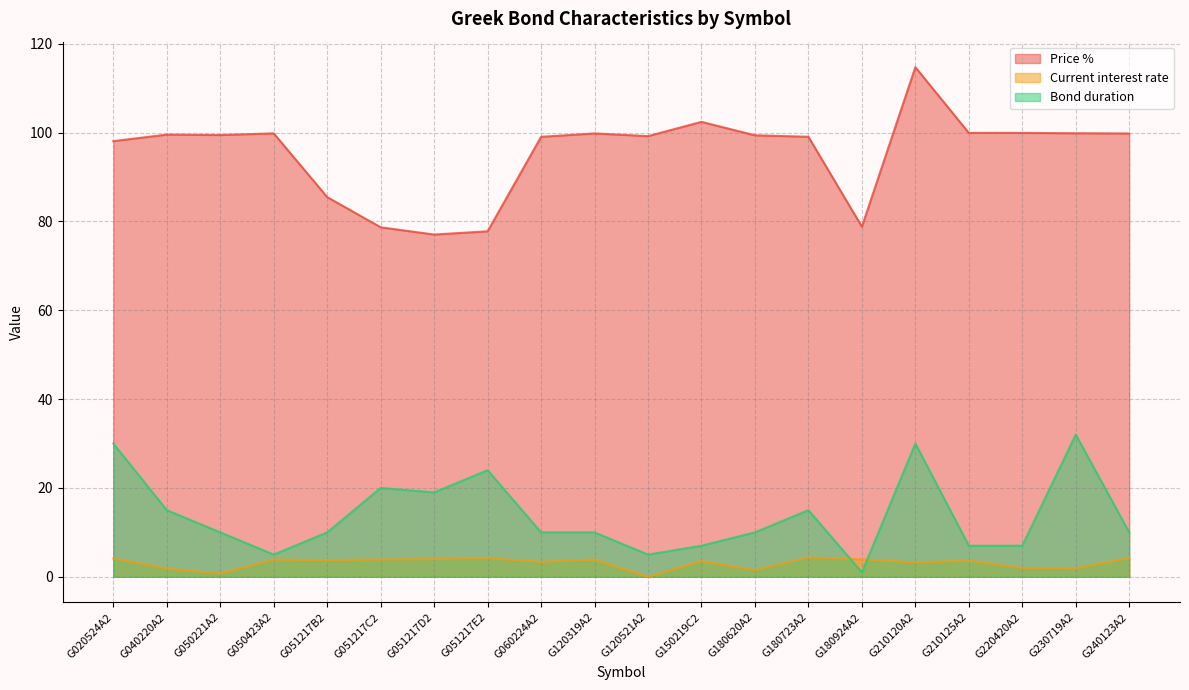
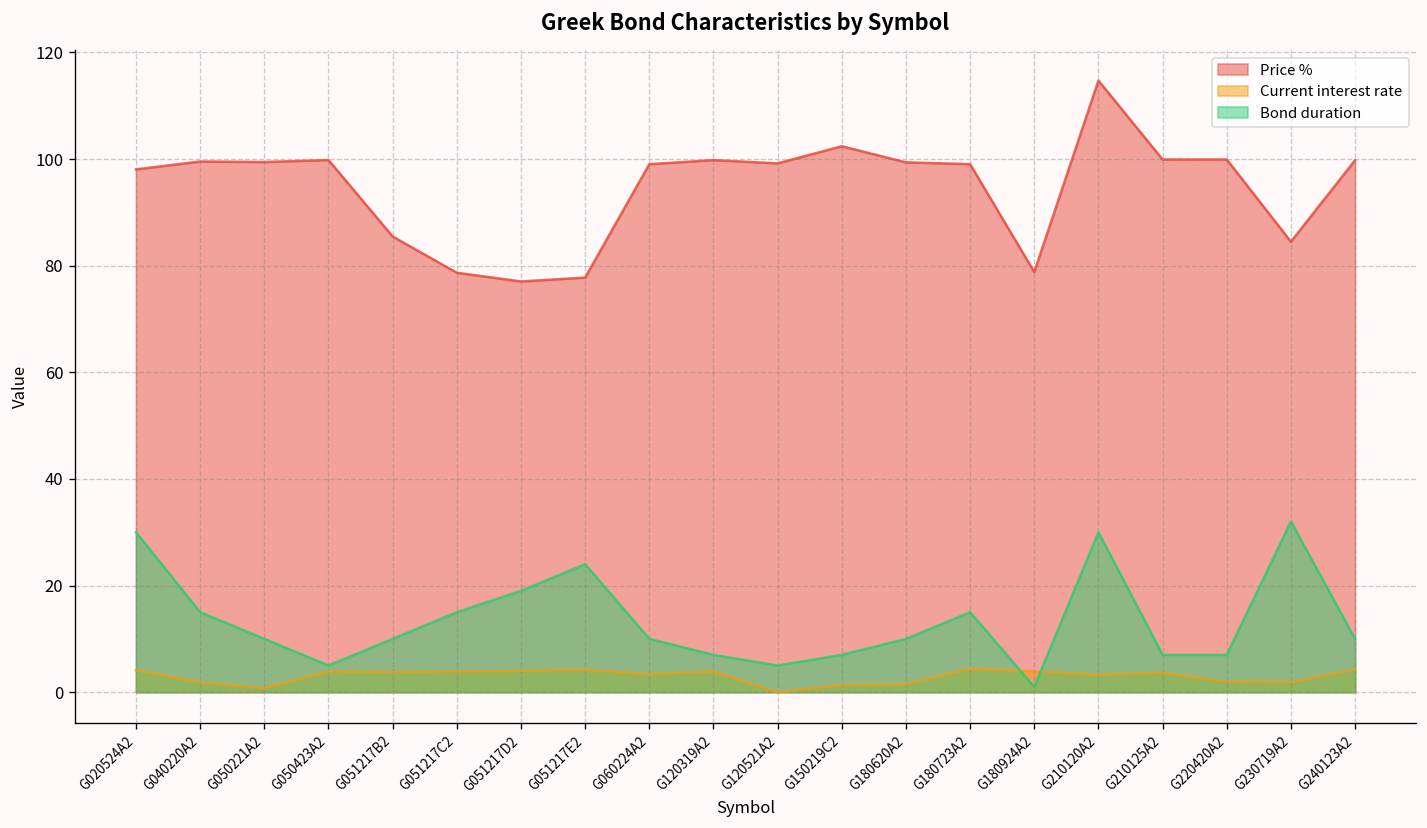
  {
    "Price %": {
      "G020524A2": 98,
      "G040220A2": 100,
      "G050221A2": 99,
      "G050423A2": 100,
      "G051217B2": 85,
      "G051217C2": 79,
      "G051217D2": 77,
      "G051217E2": 78,
      "G060224A2": 99,
      "G120319A2": 100,
      "G120521A2": 99,
      "G150219C2": 102,
      "G180620A2": 99,
      "G180723A2": 99,
      "G180924A2": 79,
      "G210120A2": 115,
      "G210125A2": 100,
      "G220420A2": 100,
-     "G230719A2": 100,
+     "G230719A2": 84,
      "G240123A2": 100
    },
    "Current interest rate": {
      "G020524A2": 4,
      "G040220A2": 2,
      "G050221A2": 1,
      "G050423A2": 4,
      "G051217B2": 4,
      "G051217C2": 4,
      "G051217D2": 4,
      "G051217E2": 4,
      "G060224A2": 3,
      "G120319A2": 4,
      "G120521A2": 0,
-     "G150219C2": 4,
+     "G150219C2": 1,
      "G180620A2": 2,
      "G180723A2": 4,
      "G180924A2": 4,
      "G210120A2": 3,
      "G210125A2": 4,
      "G220420A2": 2,
      "G230719A2": 2,
      "G240123A2": 4
    },
    "Bond duration": {
      "G020524A2": 30,
      "G040220A2": 15,
      "G050221A2": 10,
      "G050423A2": 5,
      "G051217B2": 10,
-     "G051217C2": 20,
+     "G051217C2": 15,
      "G051217D2": 19,
      "G051217E2": 24,
      "G060224A2": 10,
-     "G120319A2": 10,
+     "G120319A2": 7,
      "G120521A2": 5,
      "G150219C2": 7,
      "G180620A2": 10,
      "G180723A2": 15,
      "G180924A2": 1,
      "G210120A2": 30,
      "G210125A2": 7,
      "G220420A2": 7,
      "G230719A2": 32,
      "G240123A2": 10
    }
  }
